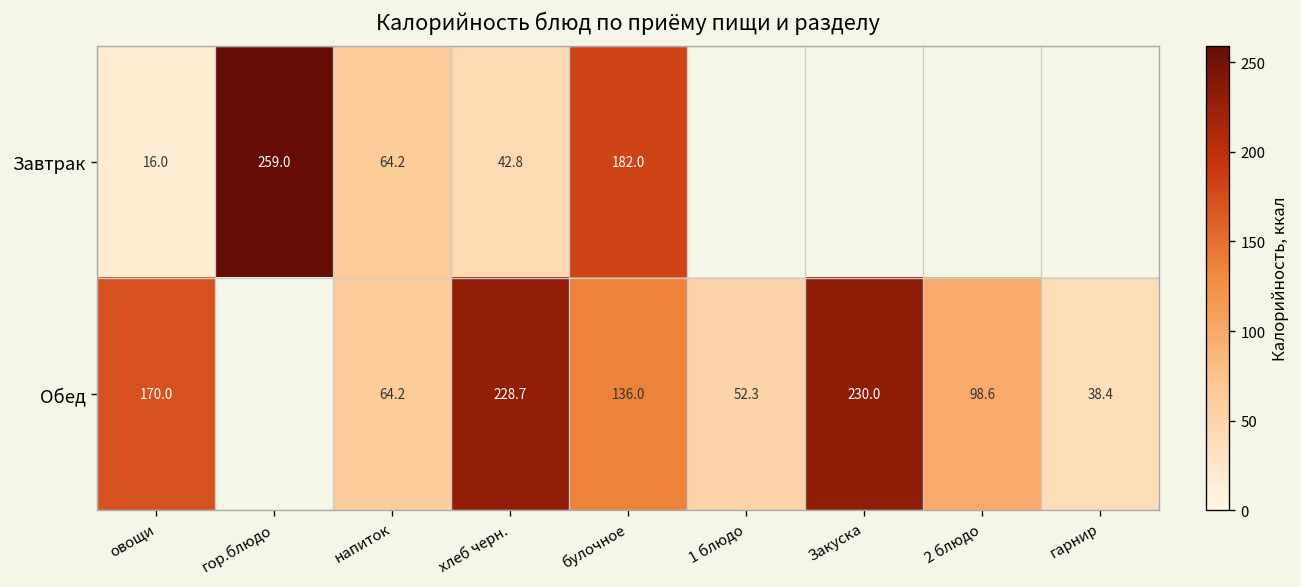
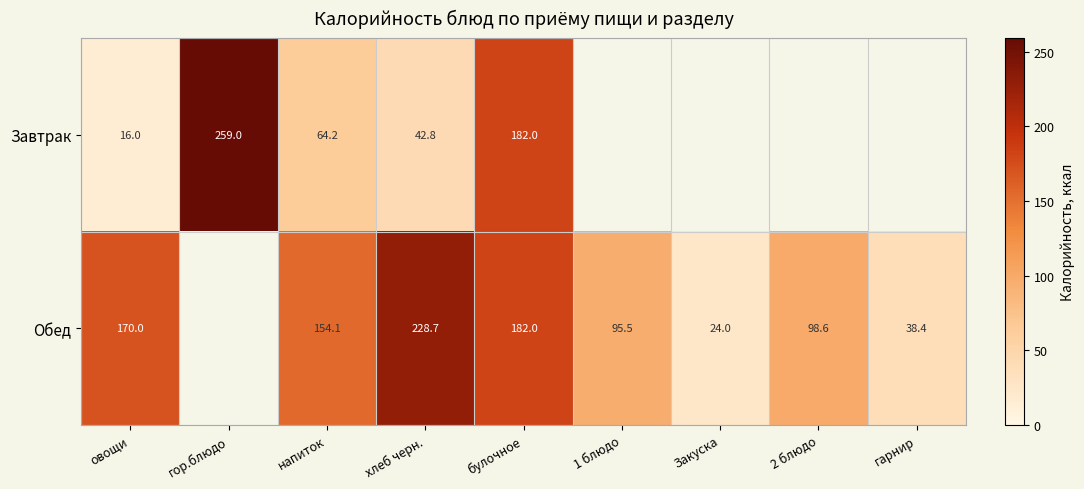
  {
    "Завтрак": {
      "овощи": 16.0,
      "гор.блюдо": 259.0,
      "напиток": 64.2,
      "хлеб черн.": 42.8,
      "булочное": 182.0
    },
    "Обед": {
      "овощи": 170.0,
-     "напиток": 64.2,
+     "напиток": 154.1,
      "хлеб черн.": 228.7,
-     "булочное": 136.0,
-     "1 блюдо": 52.3,
-     "Закуска": 230.0,
+     "булочное": 182.0,
+     "1 блюдо": 95.5,
+     "Закуска": 24.0,
      "2 блюдо": 98.6,
      "гарнир": 38.4
    }
  }
